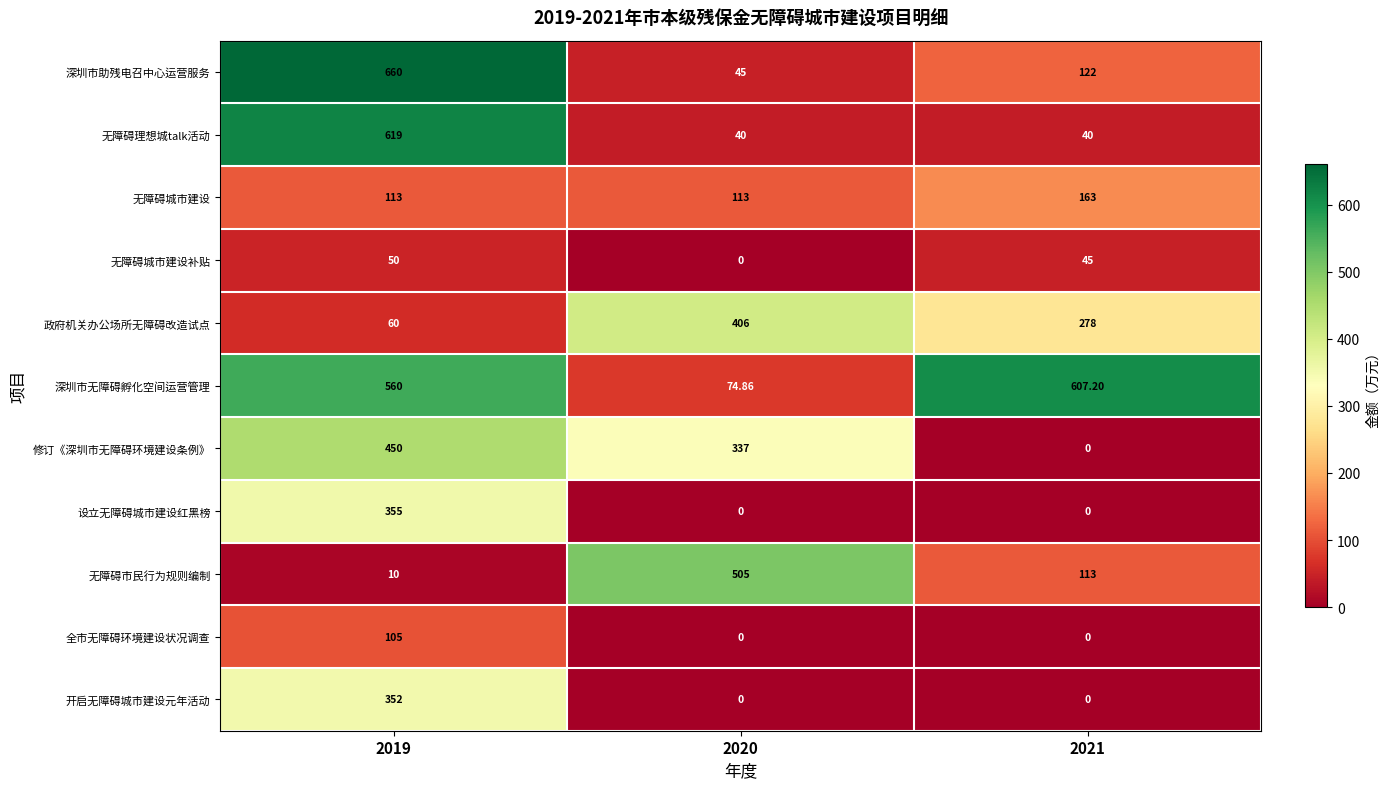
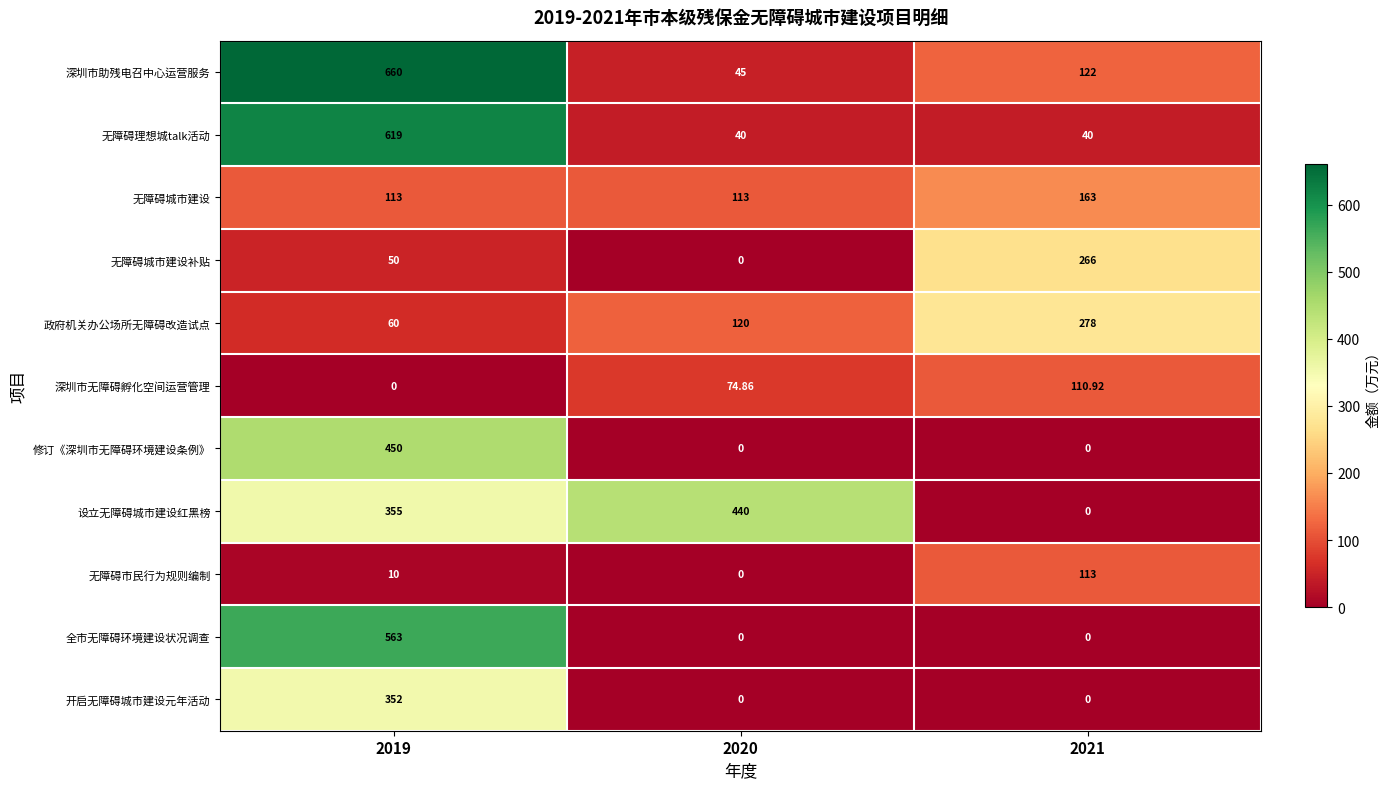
  {
    "深圳市助残电召中心运营服务": {
      "2019": 660,
      "2020": 45,
      "2021": 122
    },
    "无障碍理想城talk活动": {
      "2019": 619,
      "2020": 40,
      "2021": 40
    },
    "无障碍城市建设": {
      "2019": 113,
      "2020": 113,
      "2021": 163
    },
    "无障碍城市建设补贴": {
      "2019": 50,
      "2020": 0,
-     "2021": 45
+     "2021": 266
    },
    "政府机关办公场所无障碍改造试点": {
      "2019": 60,
-     "2020": 406,
+     "2020": 120,
      "2021": 278
    },
    "深圳市无障碍孵化空间运营管理": {
-     "2019": 560,
+     "2019": 0,
      "2020": 74.86,
-     "2021": 607.20
+     "2021": 110.92
    },
    "修订《深圳市无障碍环境建设条例》": {
      "2019": 450,
-     "2020": 337,
+     "2020": 0,
      "2021": 0
    },
    "设立无障碍城市建设红黑榜": {
      "2019": 355,
-     "2020": 0,
+     "2020": 440,
      "2021": 0
    },
    "无障碍市民行为规则编制": {
      "2019": 10,
-     "2020": 505,
+     "2020": 0,
      "2021": 113
    },
    "全市无障碍环境建设状况调查": {
-     "2019": 105,
+     "2019": 563,
      "2020": 0,
      "2021": 0
    },
    "开启无障碍城市建设元年活动": {
      "2019": 352,
      "2020": 0,
      "2021": 0
    }
  }
